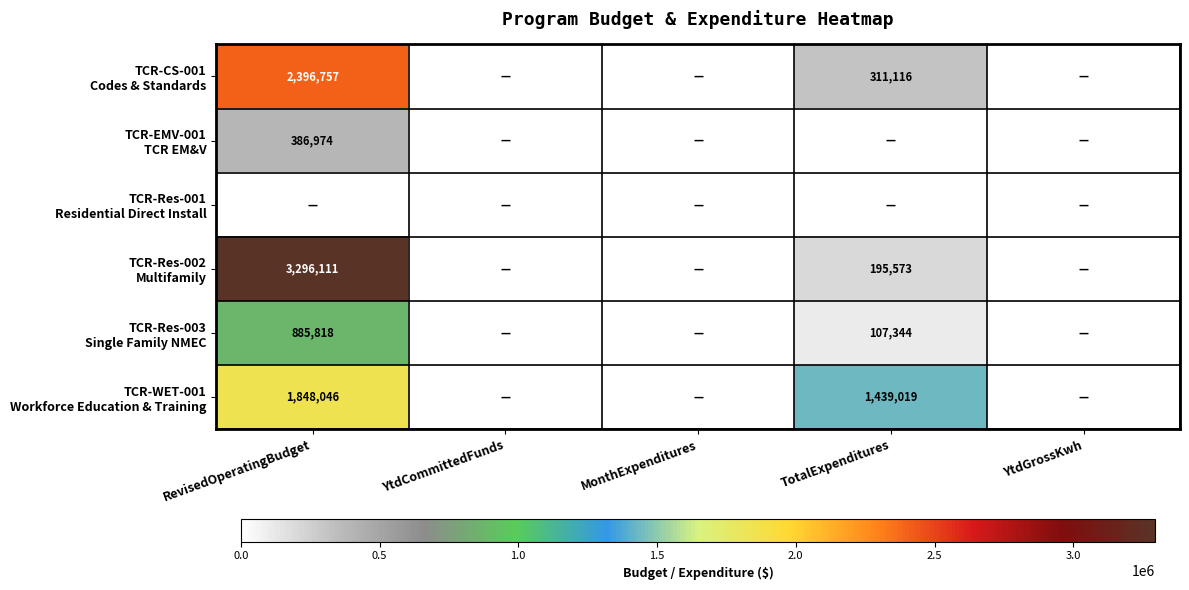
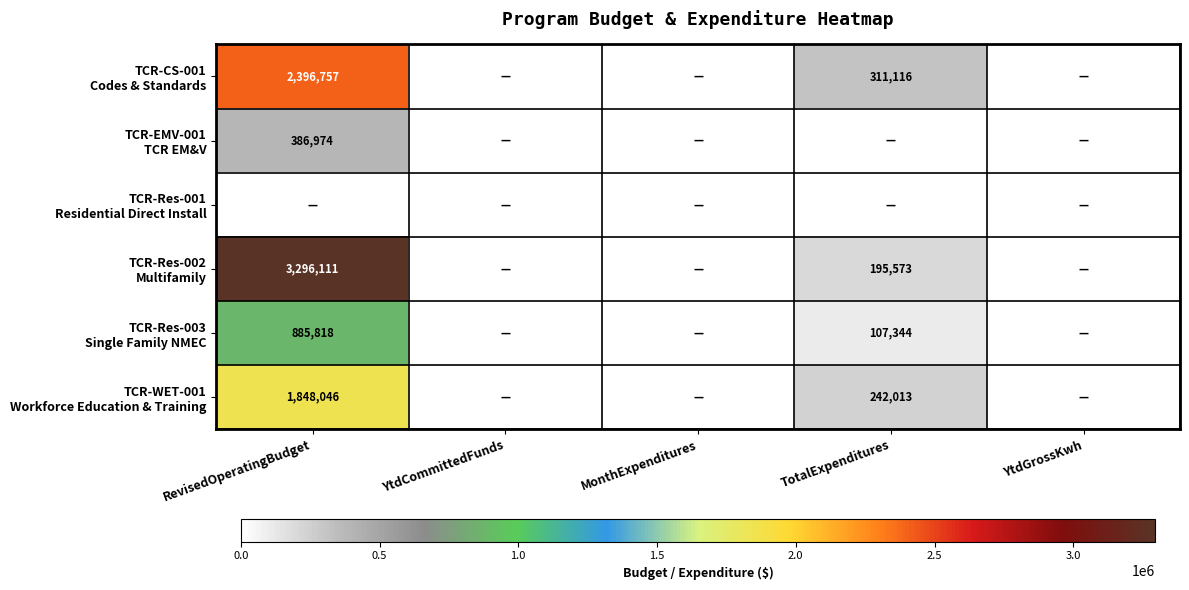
  {
    "TCR-CS-001 Codes & Standards": {
      "RevisedOperatingBudget": "2,396,757",
      "TotalExpenditures": "311,116"
    },
    "TCR-EMV-001 TCR EM&V": {
      "RevisedOperatingBudget": "386,974"
    },
    "TCR-Res-002 Multifamily": {
      "RevisedOperatingBudget": "3,296,111",
      "TotalExpenditures": "195,573"
    },
    "TCR-Res-003 Single Family NMEC": {
      "RevisedOperatingBudget": "885,818",
      "TotalExpenditures": "107,344"
    },
    "TCR-WET-001 Workforce Education & Training": {
      "RevisedOperatingBudget": "1,848,046",
-     "TotalExpenditures": "1,439,019"
+     "TotalExpenditures": "242,013"
    }
  }
